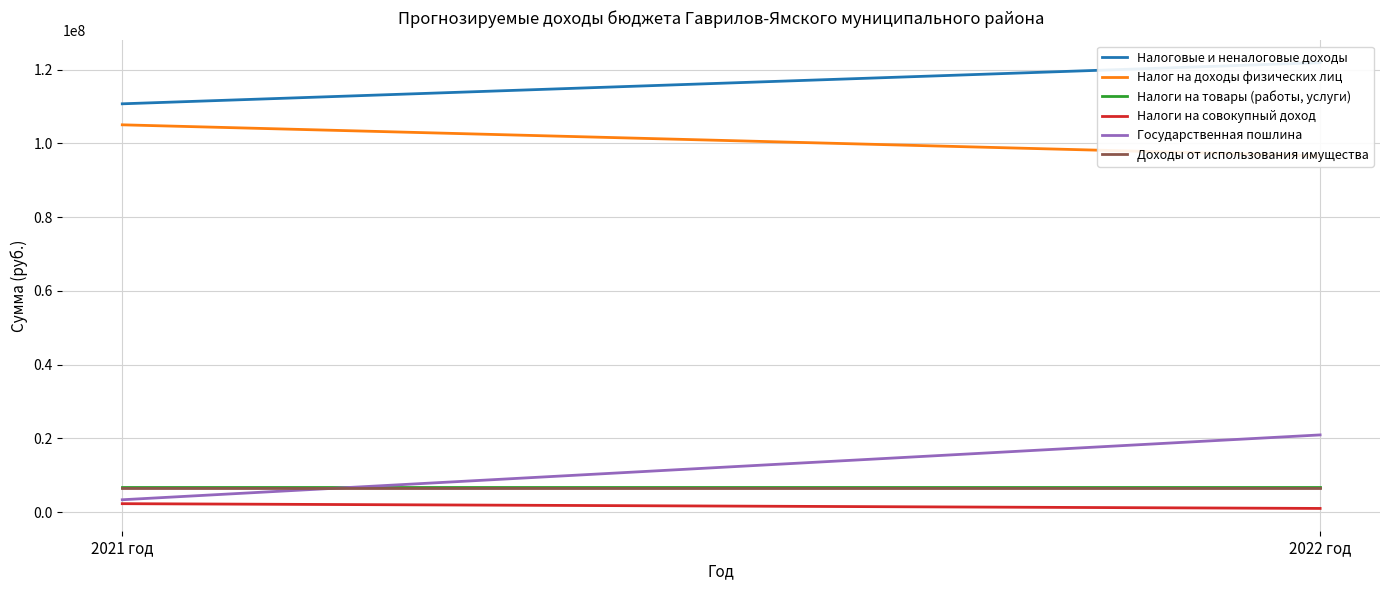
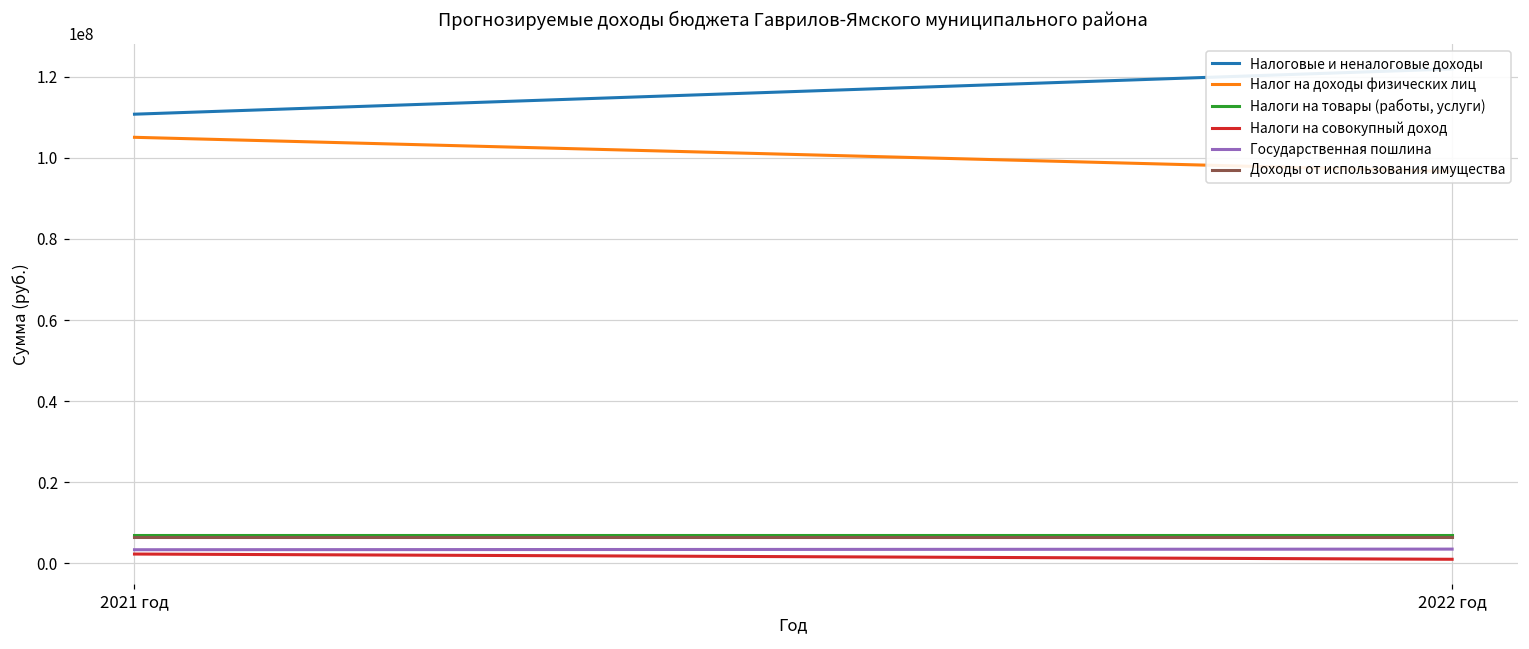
  {
    "Налоговые и неналоговые доходы": {
      "2021 год": 111000000
    },
    "Налог на доходы физических лиц": {
      "2021 год": 105000000
    },
    "Налоги на совокупный доход": {
      "2021 год": 2000000,
      "2022 год": 1000000
    },
    "Государственная пошлина": {
      "2021 год": 3000000,
-     "2022 год": 21000000
+     "2022 год": 4000000
    }
  }
